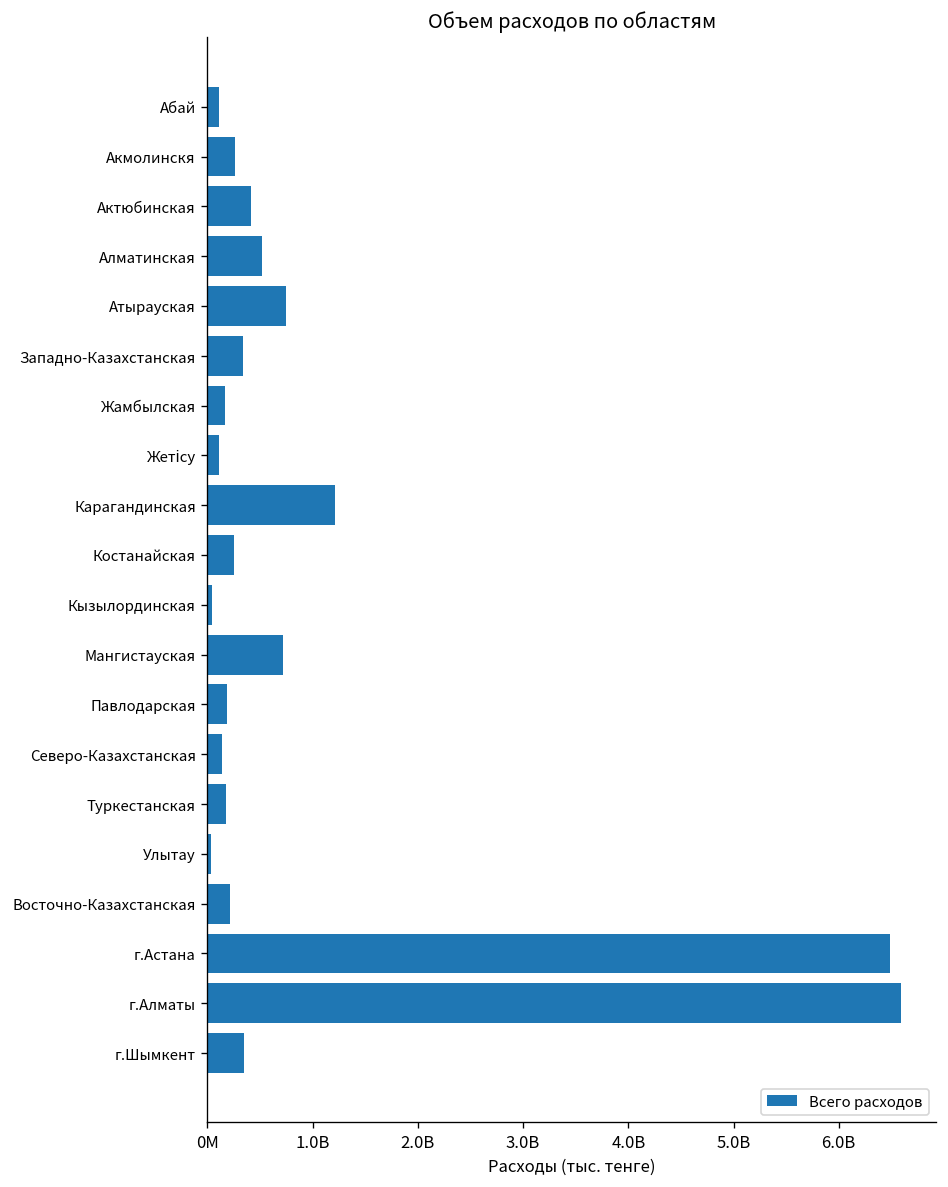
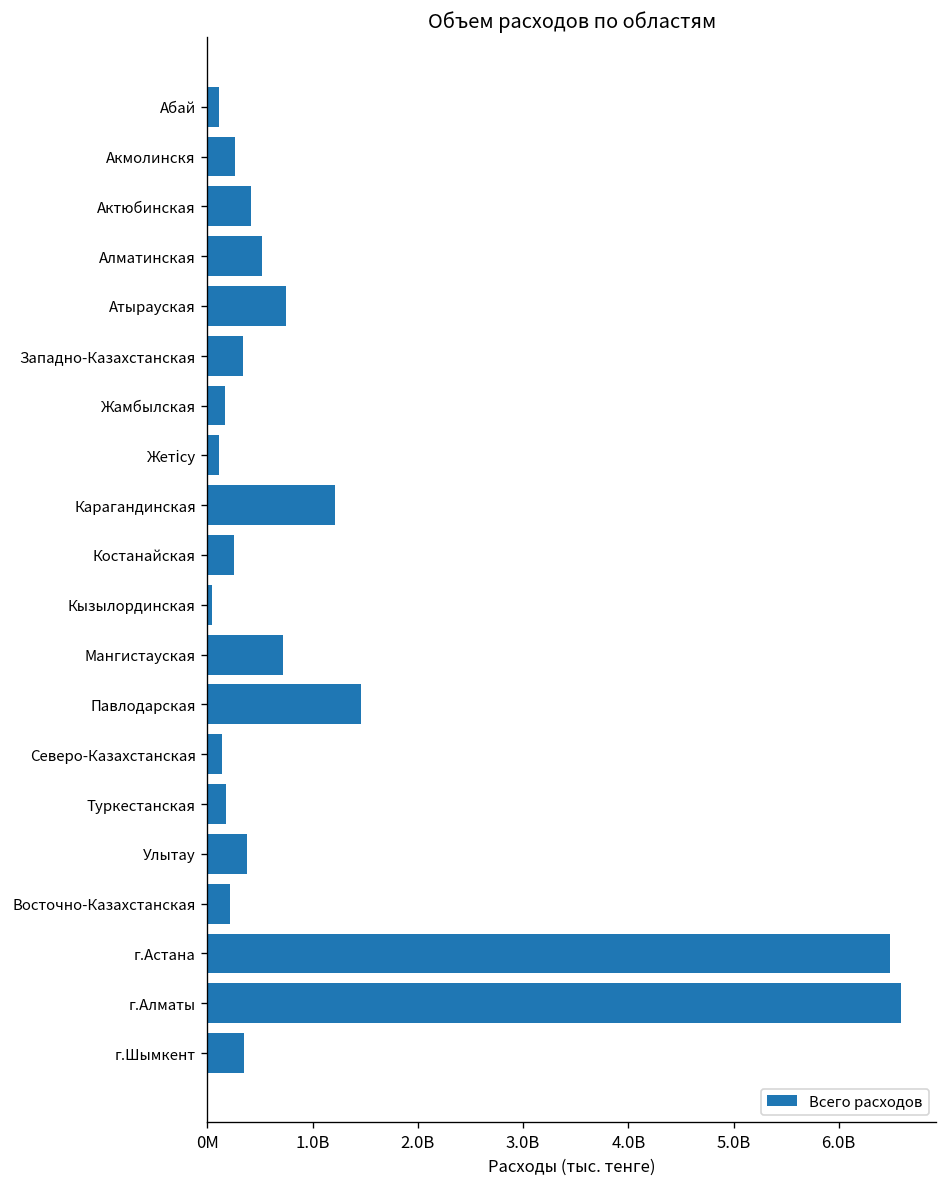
  {
    "Абай": 100000000,
    "Акмолинскя": 300000000,
    "Актюбинская": 400000000,
    "Алматинская": 500000000,
    "Атырауская": 800000000,
    "Западно-Казахстанская": 300000000,
    "Жамбылская": 200000000,
    "Жетісу": 100000000,
    "Карагандинская": 1200000000,
    "Костанайская": 300000000,
    "Кызылординская": 0,
    "Мангистауская": 700000000,
-   "Павлодарская": 200000000,
+   "Павлодарская": 1500000000,
    "Северо-Казахстанская": 100000000,
    "Туркестанская": 200000000,
-   "Улытау": 0,
+   "Улытау": 400000000,
    "Восточно-Казахстанская": 200000000,
    "г.Астана": 6500000000,
    "г.Алматы": 6600000000,
    "г.Шымкент": 300000000
  }
